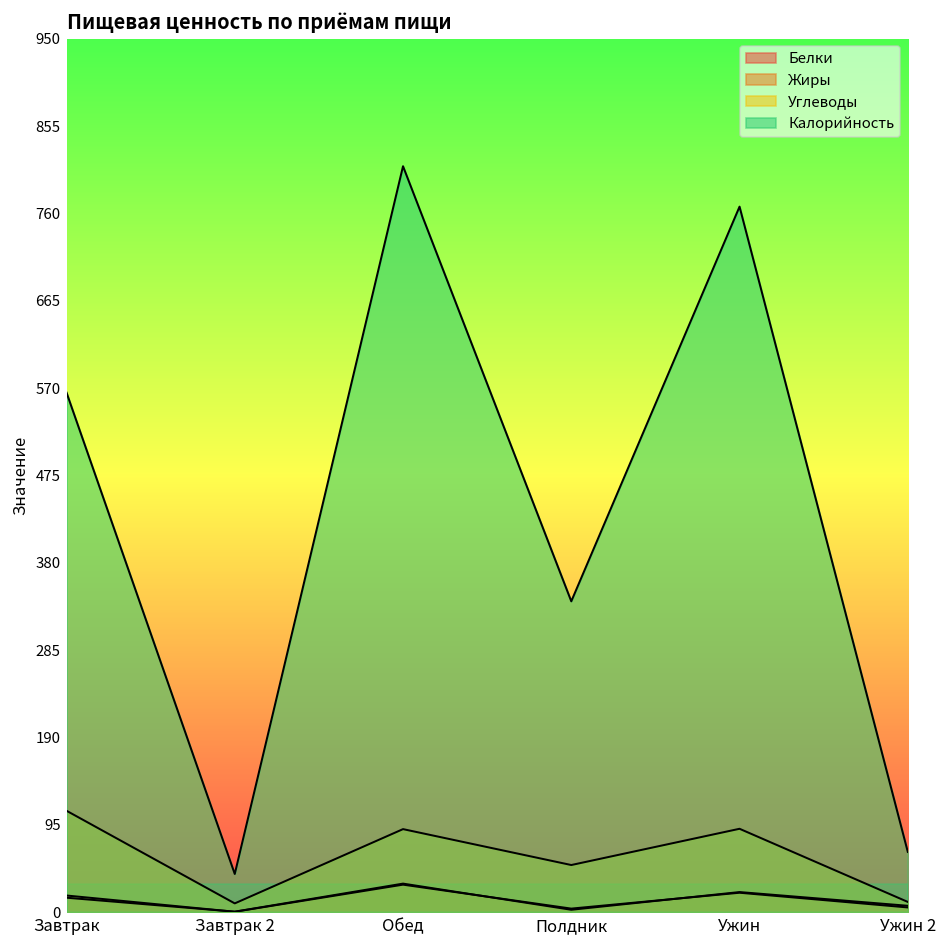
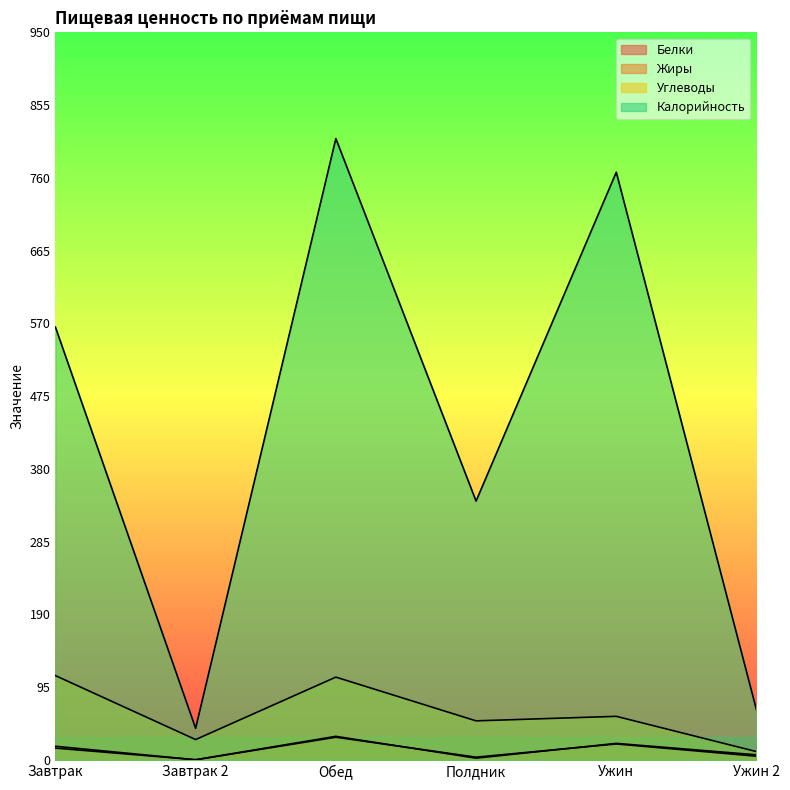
  {
    "Углеводы": {
      "Завтрак": 110,
-     "Завтрак 2": 10,
-     "Обед": 90,
+     "Завтрак 2": 30,
+     "Обед": 110,
      "Полдник": 50,
-     "Ужин": 90,
+     "Ужин": 60,
      "Ужин 2": 10
    },
    "Калорийность": {
      "Завтрак": 570,
      "Завтрак 2": 40,
      "Обед": 810,
      "Полдник": 340,
      "Ужин": 770,
      "Ужин 2": 70
    }
  }
